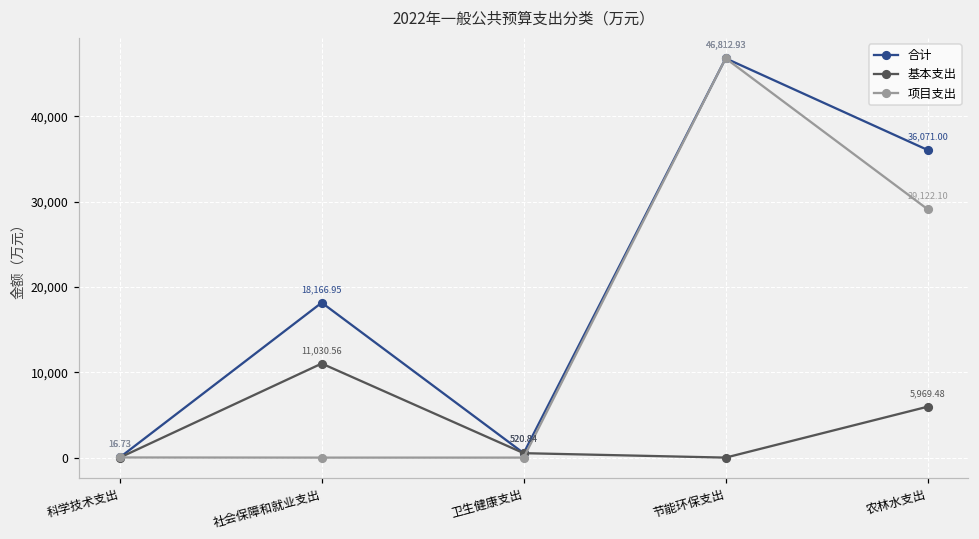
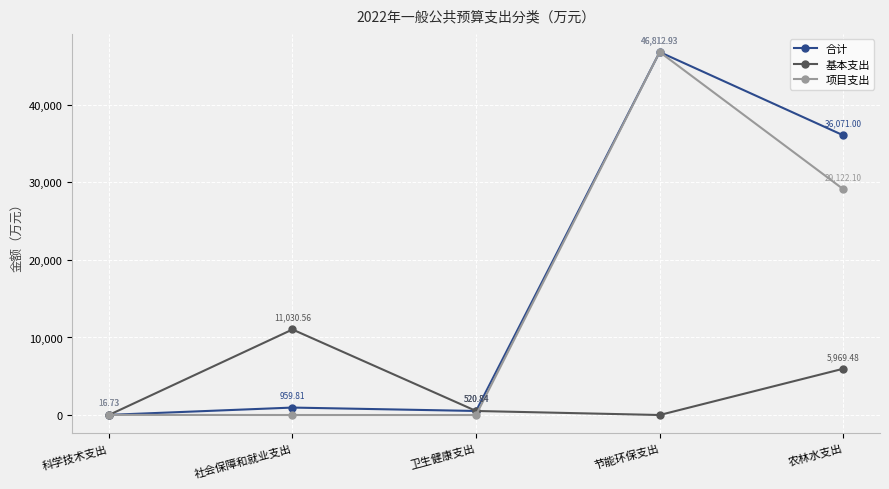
  {
    "合计": {
-     "社会保障和就业支出": "18,166.95",
+     "社会保障和就业支出": "959.81",
      "农林水支出": "36,071.00"
    },
    "基本支出": {
      "社会保障和就业支出": "11,030.56",
      "农林水支出": "5,969.48"
    },
    "项目支出": {
      "农林水支出": "29,122.10"
    }
  }
